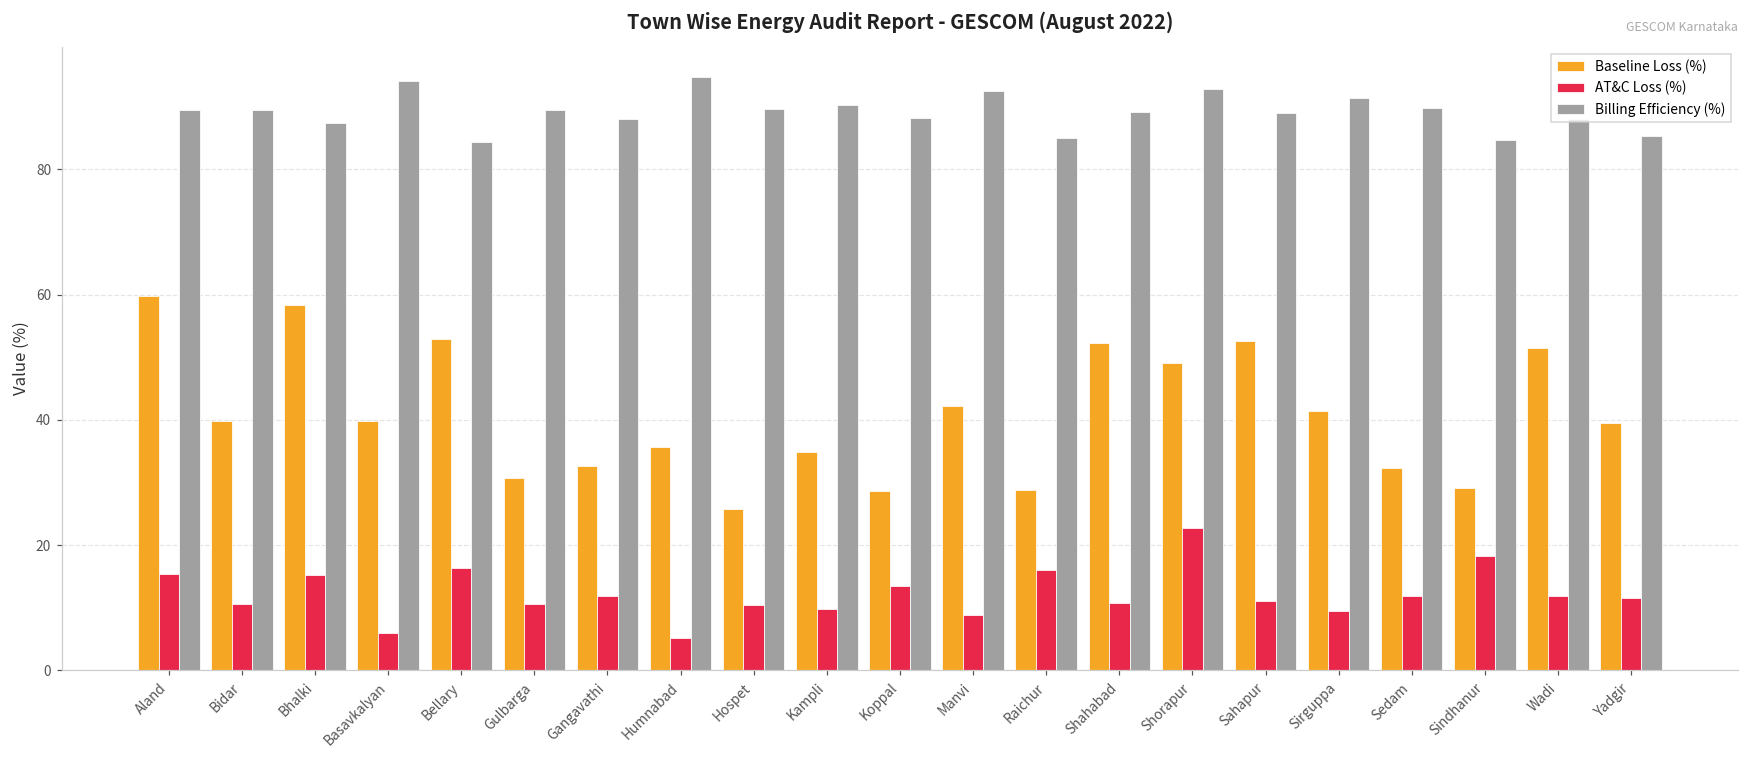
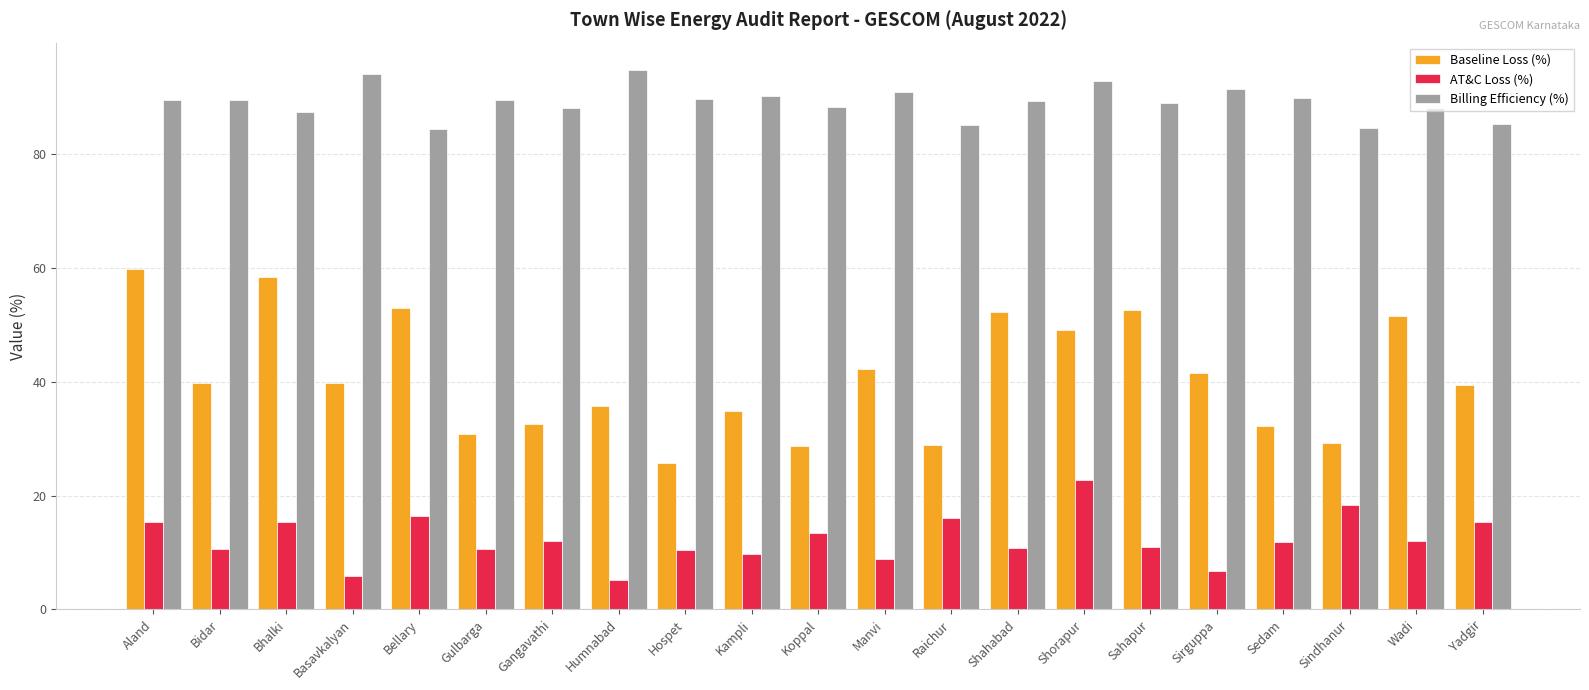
  {
    "Baseline Loss (%)": {
      "Aland": 60,
      "Bidar": 40,
      "Bhalki": 58,
      "Basavkalyan": 40,
      "Bellary": 53,
      "Gulbarga": 31,
      "Gangavathi": 33,
      "Humnabad": 36,
      "Hospet": 26,
      "Kampli": 35,
      "Koppal": 29,
      "Manvi": 42,
      "Raichur": 29,
      "Shahabad": 52,
      "Shorapur": 49,
      "Sahapur": 53,
      "Sirguppa": 41,
      "Sedam": 32,
      "Sindhanur": 29,
      "Wadi": 52,
      "Yadgir": 39
    },
    "AT&C Loss (%)": {
      "Aland": 15,
      "Bidar": 11,
      "Bhalki": 15,
      "Basavkalyan": 6,
      "Bellary": 16,
      "Gulbarga": 11,
      "Gangavathi": 12,
      "Humnabad": 5,
      "Hospet": 10,
      "Kampli": 10,
      "Koppal": 14,
      "Manvi": 9,
      "Raichur": 16,
      "Shahabad": 11,
      "Shorapur": 23,
      "Sahapur": 11,
-     "Sirguppa": 9,
+     "Sirguppa": 7,
      "Sedam": 12,
      "Sindhanur": 18,
      "Wadi": 12,
-     "Yadgir": 12
+     "Yadgir": 15
    },
    "Billing Efficiency (%)": {
      "Aland": 90,
      "Bidar": 89,
      "Bhalki": 87,
      "Basavkalyan": 94,
      "Bellary": 84,
      "Gulbarga": 89,
      "Gangavathi": 88,
      "Humnabad": 95,
      "Hospet": 90,
      "Kampli": 90,
      "Koppal": 88,
-     "Manvi": 92,
+     "Manvi": 91,
      "Raichur": 85,
      "Shahabad": 89,
      "Shorapur": 93,
      "Sahapur": 89,
      "Sirguppa": 91,
      "Sedam": 90,
      "Sindhanur": 85,
      "Yadgir": 85
    }
  }
